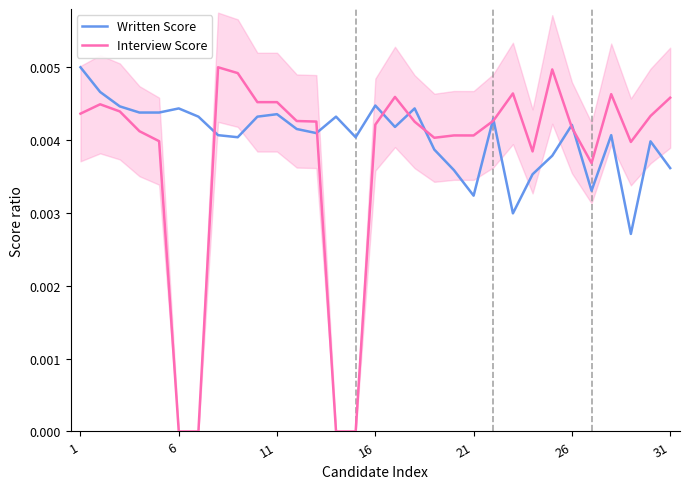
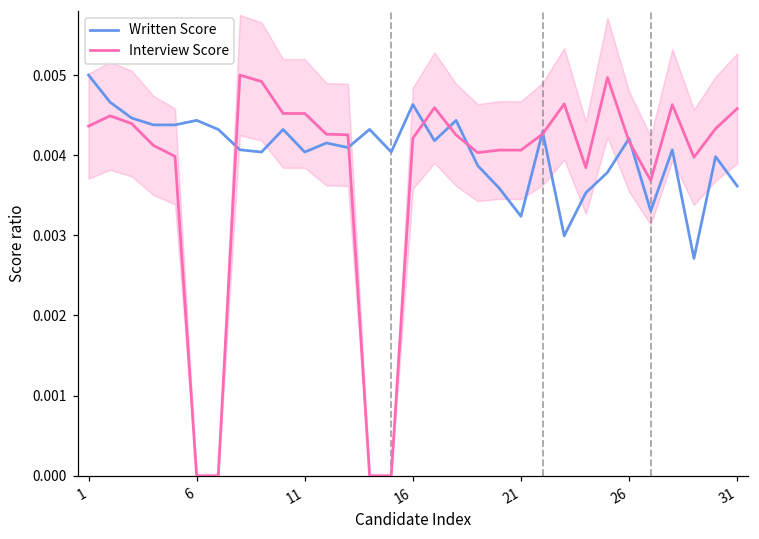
  {
    "Written Score": {
      "6": 0.0044,
-     "11": 0.0044,
-     "16": 0.0045,
+     "11": 0.0040,
+     "16": 0.0046,
      "21": 0.0032,
      "26": 0.0042,
      "31": 0.0036
    }
  }
